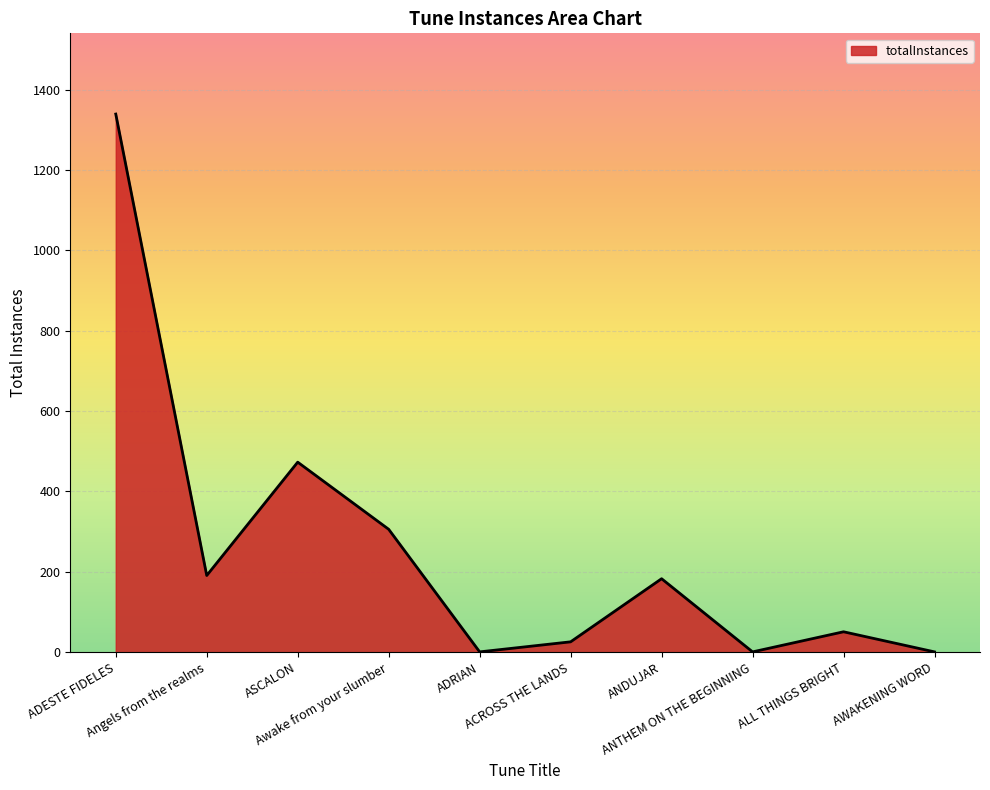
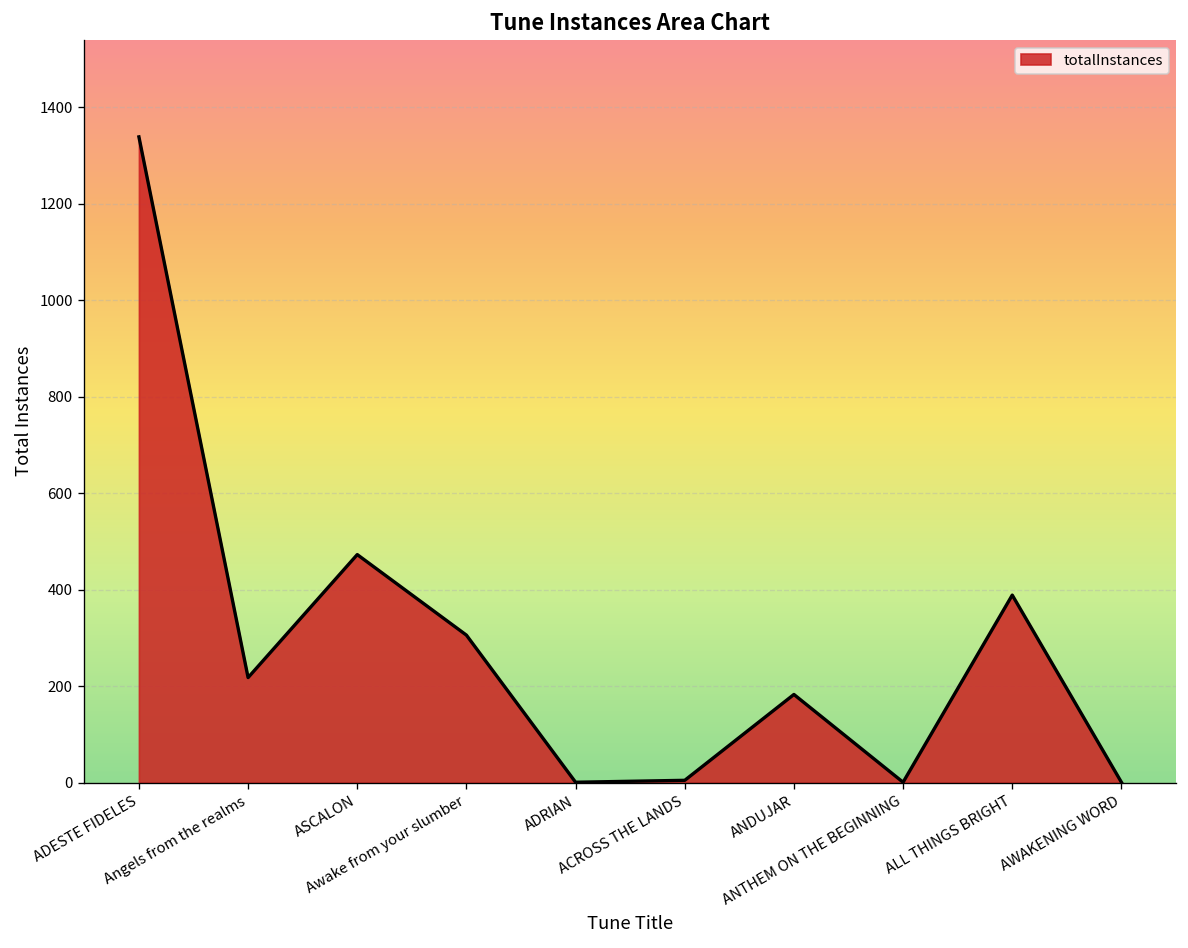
  {
    "ADESTE FIDELES": 1340,
-   "Angels from the realms": 190,
+   "Angels from the realms": 220,
    "ASCALON": 470,
    "Awake from your slumber": 310,
    "ADRIAN": 0,
-   "ACROSS THE LANDS": 30,
+   "ACROSS THE LANDS": 10,
    "ANDUJAR": 180,
    "ANTHEM ON THE BEGINNING": 0,
-   "ALL THINGS BRIGHT": 50,
+   "ALL THINGS BRIGHT": 390,
    "AWAKENING WORD": 0
  }
